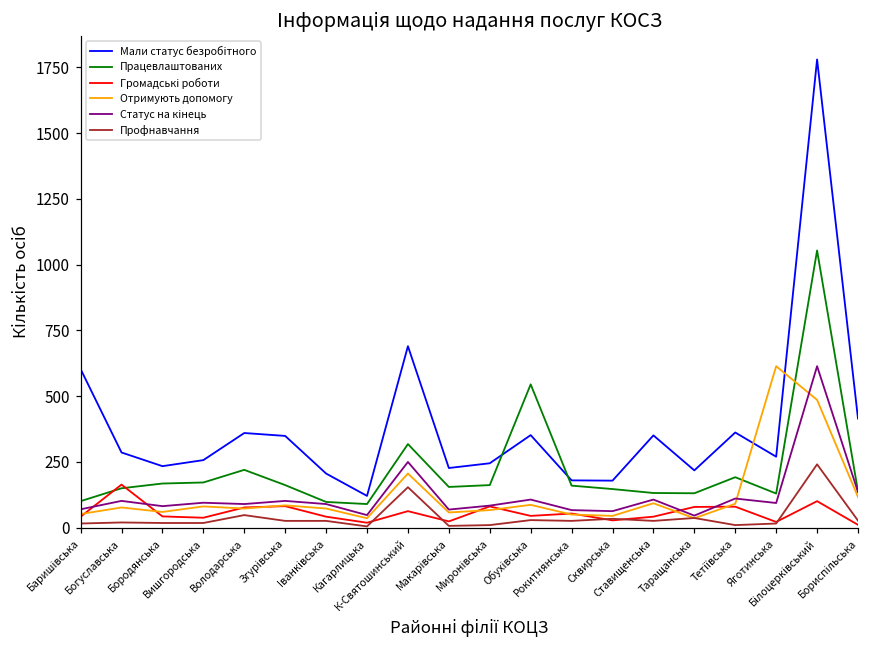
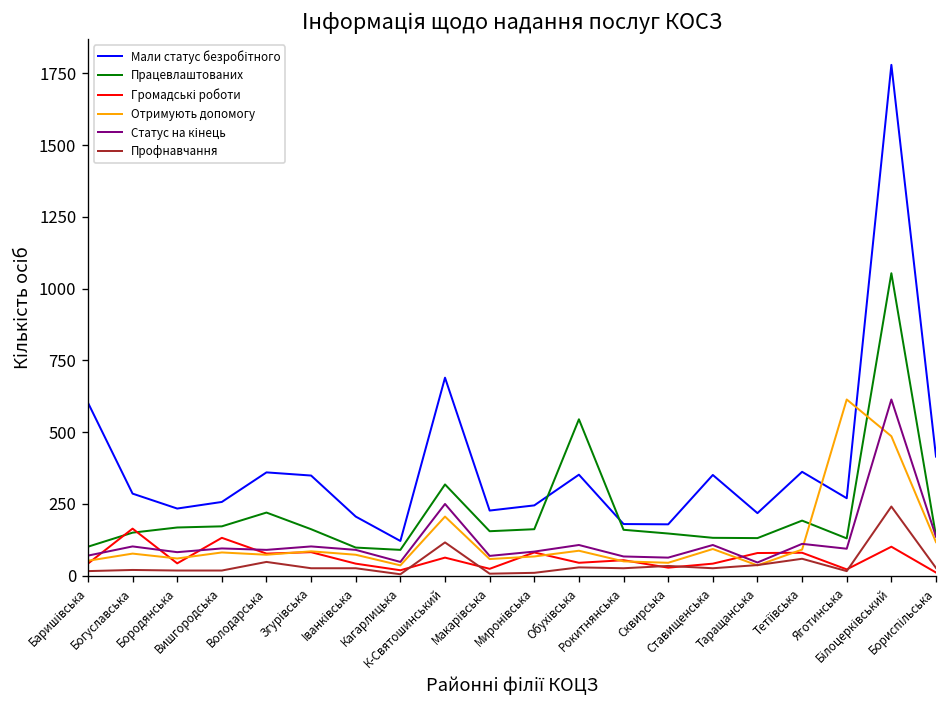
  {
    "Мали статус безробітного": {
      "Баришівська": 600,
      "Богуславська": 290,
      "Бородянська": 230,
      "Вишгородська": 260,
      "Володарська": 360,
      "Згурівська": 350,
      "Іванківська": 210,
      "Кагарлицька": 120,
      "К-Святошинський": 690,
      "Макарівська": 230,
      "Миронівська": 250,
      "Обухівська": 350,
      "Рокитнянська": 180,
      "Сквирська": 180,
      "Ставищенська": 350,
      "Таращанська": 220,
      "Тетіївська": 360,
      "Яготинська": 270,
      "Білоцерківський": 1780,
      "Бориспільська": 420
    },
    "Працевлаштованих": {
      "Баришівська": 100,
      "Богуславська": 150,
      "Бородянська": 170,
      "Вишгородська": 170,
      "Володарська": 220,
      "Згурівська": 160,
      "Кагарлицька": 90,
      "К-Святошинський": 320,
      "Макарівська": 160,
      "Миронівська": 160,
      "Обухівська": 550,
      "Рокитнянська": 160,
      "Сквирська": 150,
      "Ставищенська": 130,
      "Таращанська": 130,
      "Тетіївська": 190,
      "Яготинська": 130,
      "Білоцерківський": 1050
    },
    "Громадські роботи": {
      "Богуславська": 160,
      "Бородянська": 40,
-     "Вишгородська": 40,
+     "Вишгородська": 130,
      "Іванківська": 40,
      "Кагарлицька": 20,
      "К-Святошинський": 60,
      "Макарівська": 20,
      "Обухівська": 50,
      "Ставищенська": 40,
      "Таращанська": 80,
      "Тетіївська": 80,
      "Білоцерківський": 100,
      "Бориспільська": 10
    },
    "Отримують допомогу": {
      "Богуславська": 80,
      "Бородянська": 60,
      "Вишгородська": 80,
      "Іванківська": 70,
      "Кагарлицька": 40,
      "К-Святошинський": 210,
      "Макарівська": 60,
      "Миронівська": 70,
      "Обухівська": 90,
      "Сквирська": 50,
      "Ставищенська": 90,
      "Тетіївська": 90,
      "Яготинська": 610,
      "Білоцерківський": 490,
      "Бориспільська": 120
    },
    "Статус на кінець": {
      "Баришівська": 70,
      "Богуславська": 100,
      "Бородянська": 80,
      "Вишгородська": 100,
      "Володарська": 90,
      "Згурівська": 100,
      "Кагарлицька": 50,
      "К-Святошинський": 250,
      "Макарівська": 70,
      "Обухівська": 110,
      "Рокитнянська": 70,
      "Сквирська": 60,
      "Ставищенська": 110,
      "Тетіївська": 110,
      "Яготинська": 90,
      "Білоцерківський": 610
    },
    "Профнавчання": {
      "Баришівська": 20,
      "Богуславська": 20,
      "Бородянська": 20,
      "Вишгородська": 20,
      "Володарська": 50,
      "Згурівська": 30,
      "Іванківська": 30,
      "Кагарлицька": 10,
-     "К-Святошинський": 150,
+     "К-Святошинський": 120,
      "Макарівська": 10,
      "Миронівська": 10,
      "Обухівська": 30,
      "Рокитнянська": 30,
      "Ставищенська": 30,
-     "Тетіївська": 10,
+     "Тетіївська": 60,
      "Білоцерківський": 240,
      "Бориспільська": 30
    }
  }
